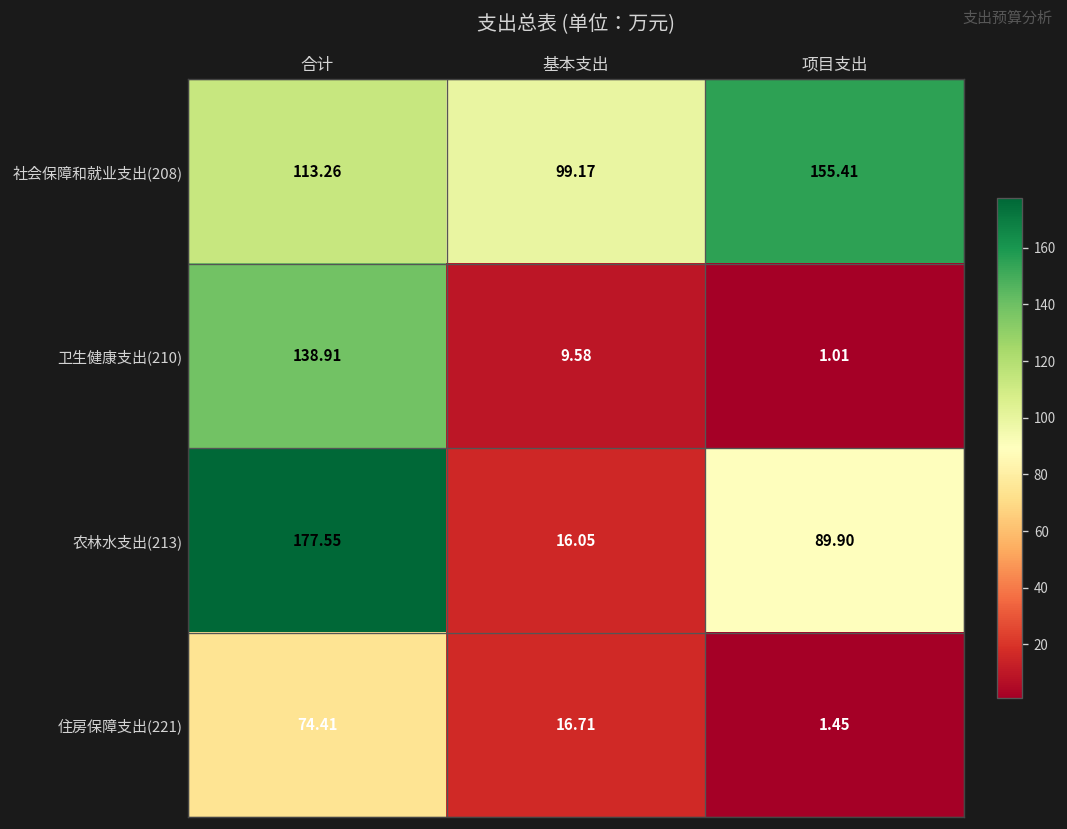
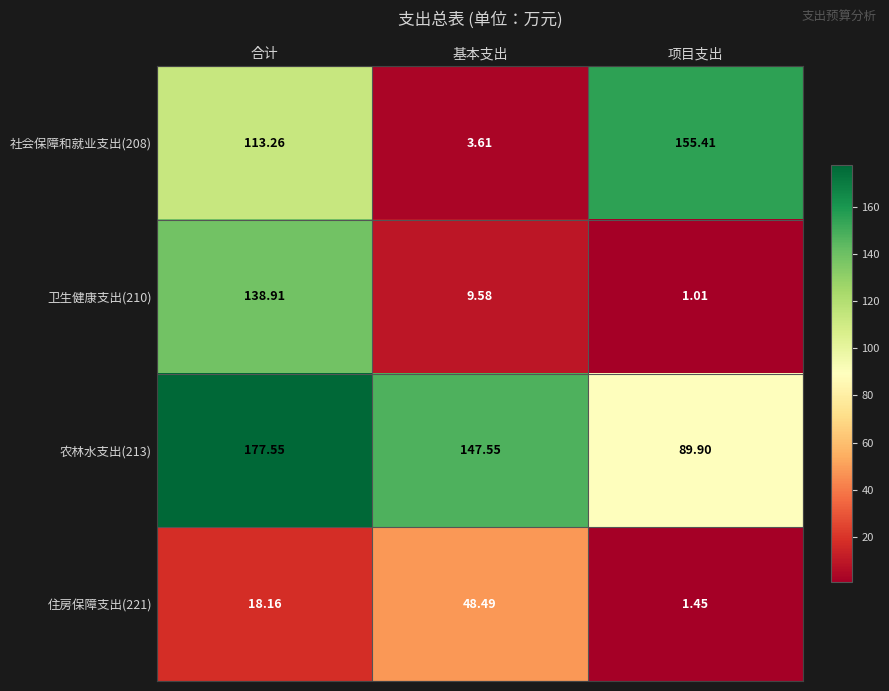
  {
    "社会保障和就业支出(208)": {
      "合计": 113.26,
-     "基本支出": 99.17,
+     "基本支出": 3.61,
      "项目支出": 155.41
    },
    "卫生健康支出(210)": {
      "合计": 138.91,
      "基本支出": 9.58,
      "项目支出": 1.01
    },
    "农林水支出(213)": {
      "合计": 177.55,
-     "基本支出": 16.05,
+     "基本支出": 147.55,
      "项目支出": 89.90
    },
    "住房保障支出(221)": {
-     "合计": 74.41,
-     "基本支出": 16.71,
+     "合计": 18.16,
+     "基本支出": 48.49,
      "项目支出": 1.45
    }
  }
